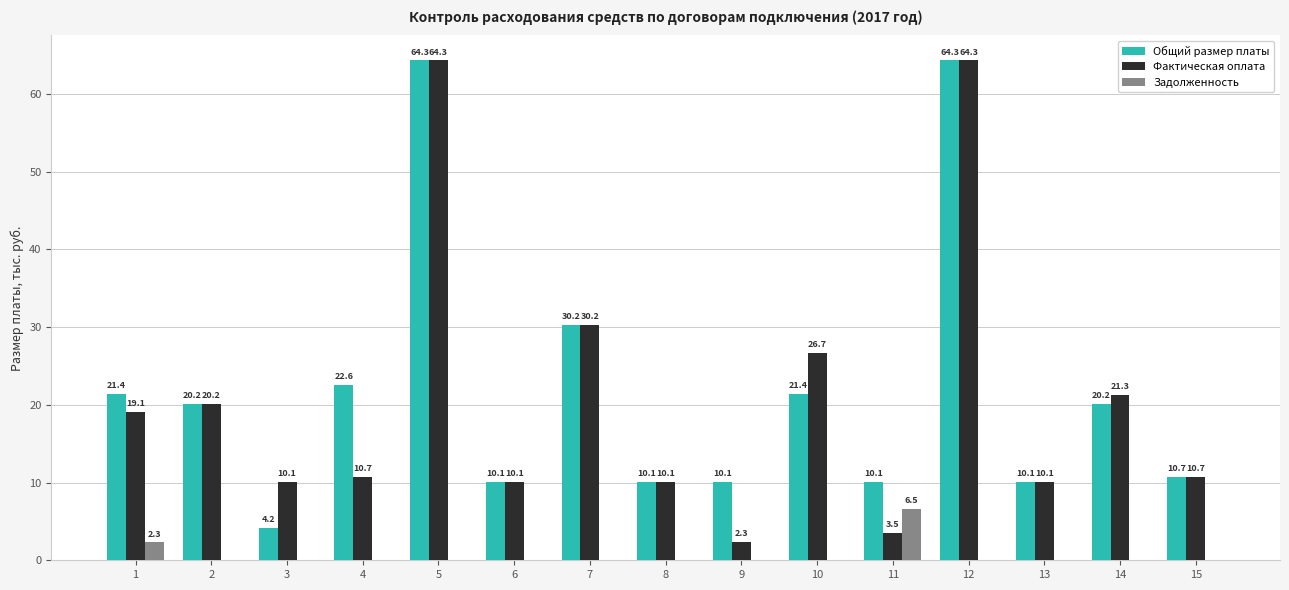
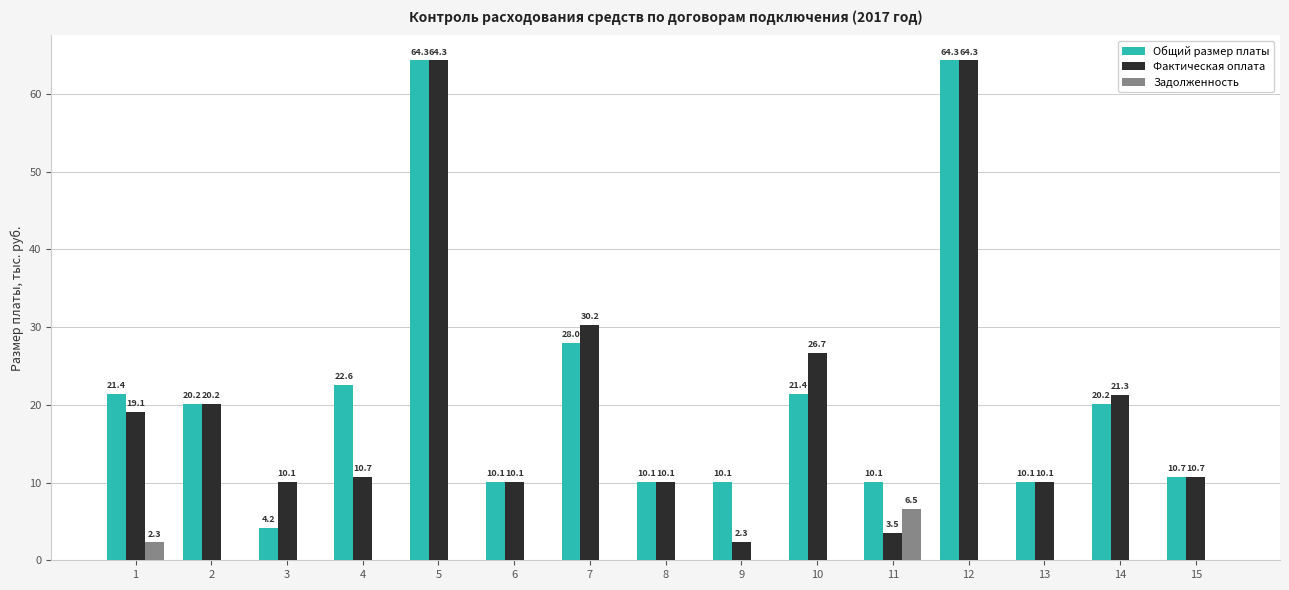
  {
    "Общий размер платы": {
      "1": 21.4,
      "2": 20.2,
      "3": 4.2,
      "4": 22.6,
      "5": 64.3,
      "6": 10.1,
-     "7": 30.2,
+     "7": 28.0,
      "8": 10.1,
      "9": 10.1,
      "10": 21.4,
      "11": 10.1,
      "12": 64.3,
      "13": 10.1,
      "14": 20.2,
      "15": 10.7
    },
    "Фактическая оплата": {
      "1": 19.1,
      "2": 20.2,
      "3": 10.1,
      "4": 10.7,
      "5": 64.3,
      "6": 10.1,
      "7": 30.2,
      "8": 10.1,
      "9": 2.3,
      "10": 26.7,
      "11": 3.5,
      "12": 64.3,
      "13": 10.1,
      "14": 21.3,
      "15": 10.7
    },
    "Задолженность": {
      "1": 2.3,
      "11": 6.5
    }
  }
